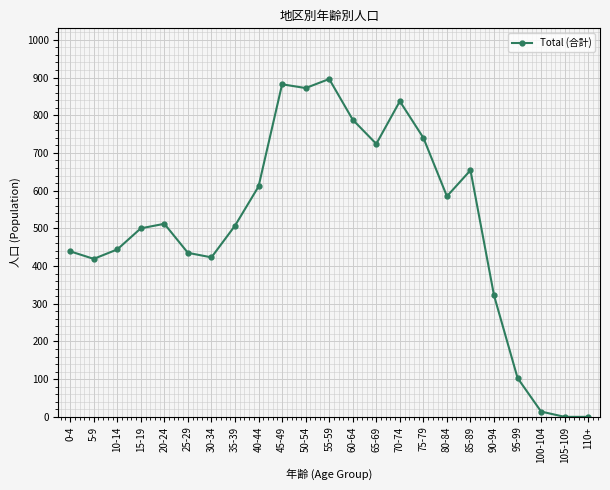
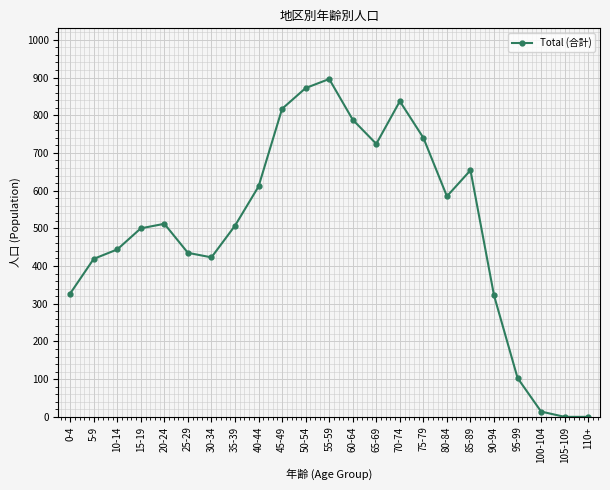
  {
-   "0-4": 440,
+   "0-4": 330,
    "5-9": 420,
    "10-14": 440,
    "15-19": 500,
    "20-24": 510,
    "25-29": 440,
    "30-34": 420,
    "35-39": 510,
    "40-44": 610,
-   "45-49": 880,
+   "45-49": 820,
    "50-54": 870,
    "55-59": 900,
    "60-64": 790,
    "65-69": 720,
    "70-74": 840,
    "75-79": 740,
    "80-84": 590,
    "85-89": 650,
    "90-94": 320,
    "95-99": 100,
    "100-104": 10,
    "105-109": 0,
    "110+": 0
  }
